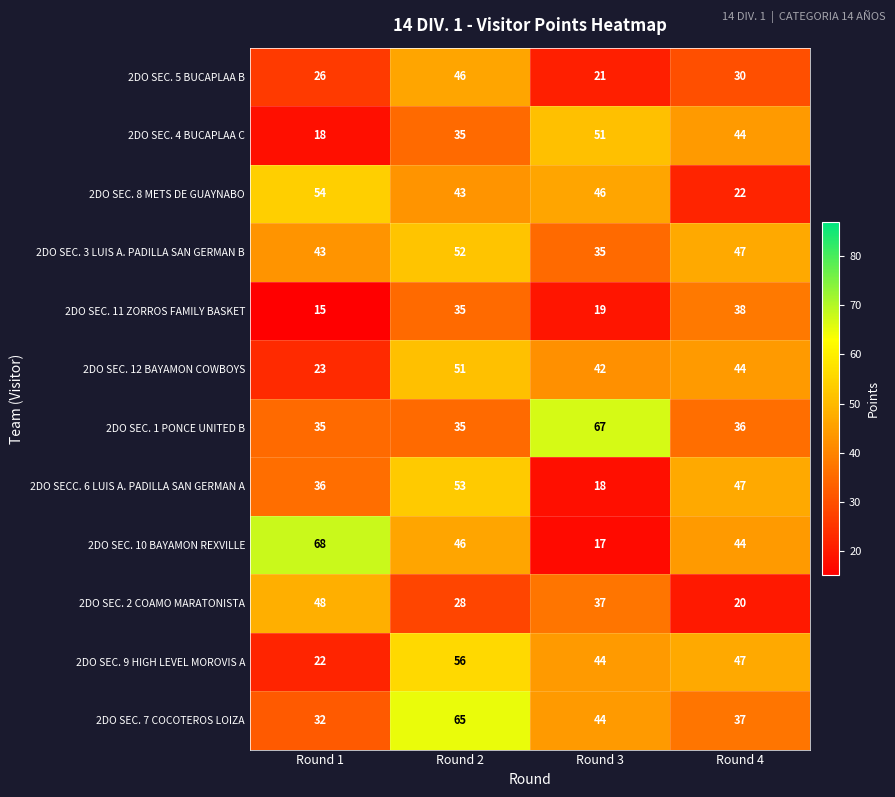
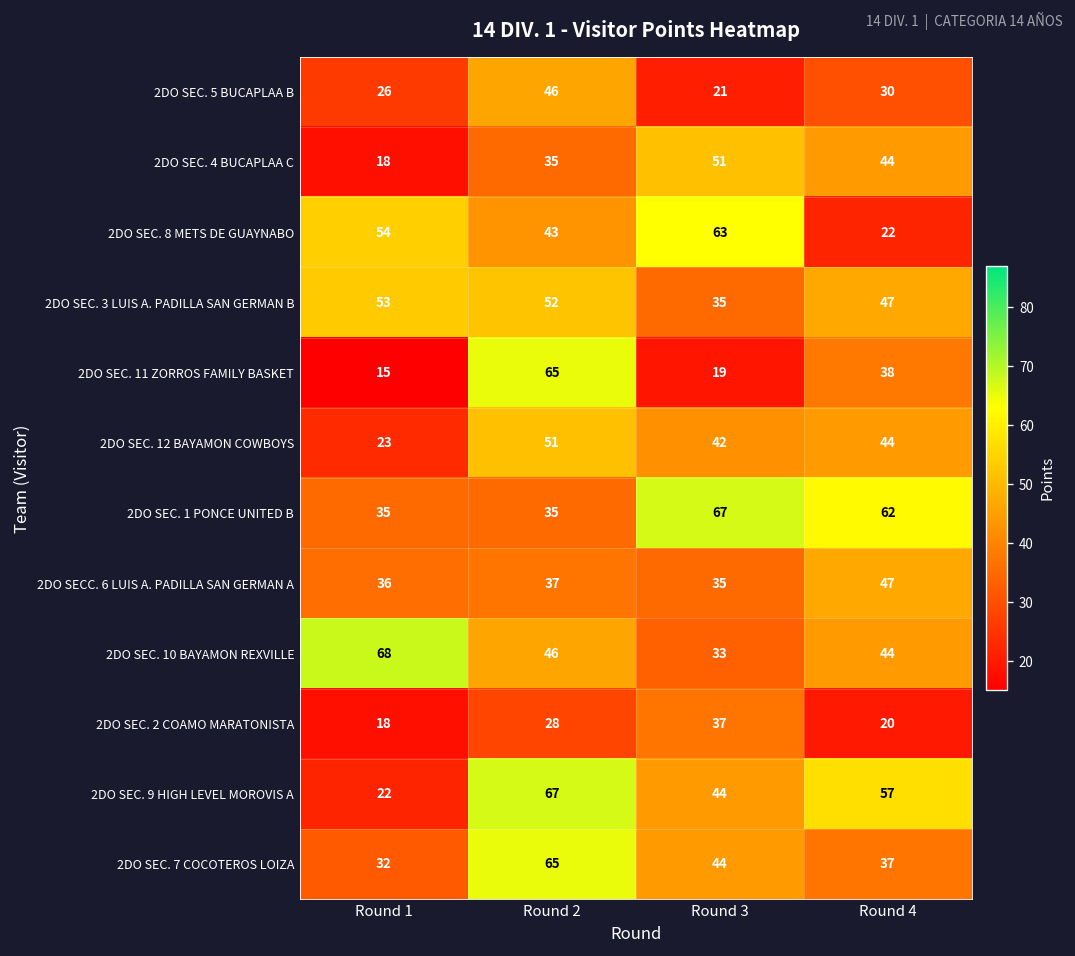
  {
    "2DO SEC. 5 BUCAPLAA B": {
      "Round 1": 26,
      "Round 2": 46,
      "Round 3": 21,
      "Round 4": 30
    },
    "2DO SEC. 4 BUCAPLAA C": {
      "Round 1": 18,
      "Round 2": 35,
      "Round 3": 51,
      "Round 4": 44
    },
    "2DO SEC. 8 METS DE GUAYNABO": {
      "Round 1": 54,
      "Round 2": 43,
-     "Round 3": 46,
+     "Round 3": 63,
      "Round 4": 22
    },
    "2DO SEC. 3 LUIS A. PADILLA SAN GERMAN B": {
-     "Round 1": 43,
+     "Round 1": 53,
      "Round 2": 52,
      "Round 3": 35,
      "Round 4": 47
    },
    "2DO SEC. 11 ZORROS FAMILY BASKET": {
      "Round 1": 15,
-     "Round 2": 35,
+     "Round 2": 65,
      "Round 3": 19,
      "Round 4": 38
    },
    "2DO SEC. 12 BAYAMON COWBOYS": {
      "Round 1": 23,
      "Round 2": 51,
      "Round 3": 42,
      "Round 4": 44
    },
    "2DO SEC. 1 PONCE UNITED B": {
      "Round 1": 35,
      "Round 2": 35,
      "Round 3": 67,
-     "Round 4": 36
+     "Round 4": 62
    },
    "2DO SECC. 6 LUIS A. PADILLA SAN GERMAN A": {
      "Round 1": 36,
-     "Round 2": 53,
-     "Round 3": 18,
+     "Round 2": 37,
+     "Round 3": 35,
      "Round 4": 47
    },
    "2DO SEC. 10 BAYAMON REXVILLE": {
      "Round 1": 68,
      "Round 2": 46,
-     "Round 3": 17,
+     "Round 3": 33,
      "Round 4": 44
    },
    "2DO SEC. 2 COAMO MARATONISTA": {
-     "Round 1": 48,
+     "Round 1": 18,
      "Round 2": 28,
      "Round 3": 37,
      "Round 4": 20
    },
    "2DO SEC. 9 HIGH LEVEL MOROVIS A": {
      "Round 1": 22,
-     "Round 2": 56,
+     "Round 2": 67,
      "Round 3": 44,
-     "Round 4": 47
+     "Round 4": 57
    },
    "2DO SEC. 7 COCOTEROS LOIZA": {
      "Round 1": 32,
      "Round 2": 65,
      "Round 3": 44,
      "Round 4": 37
    }
  }
